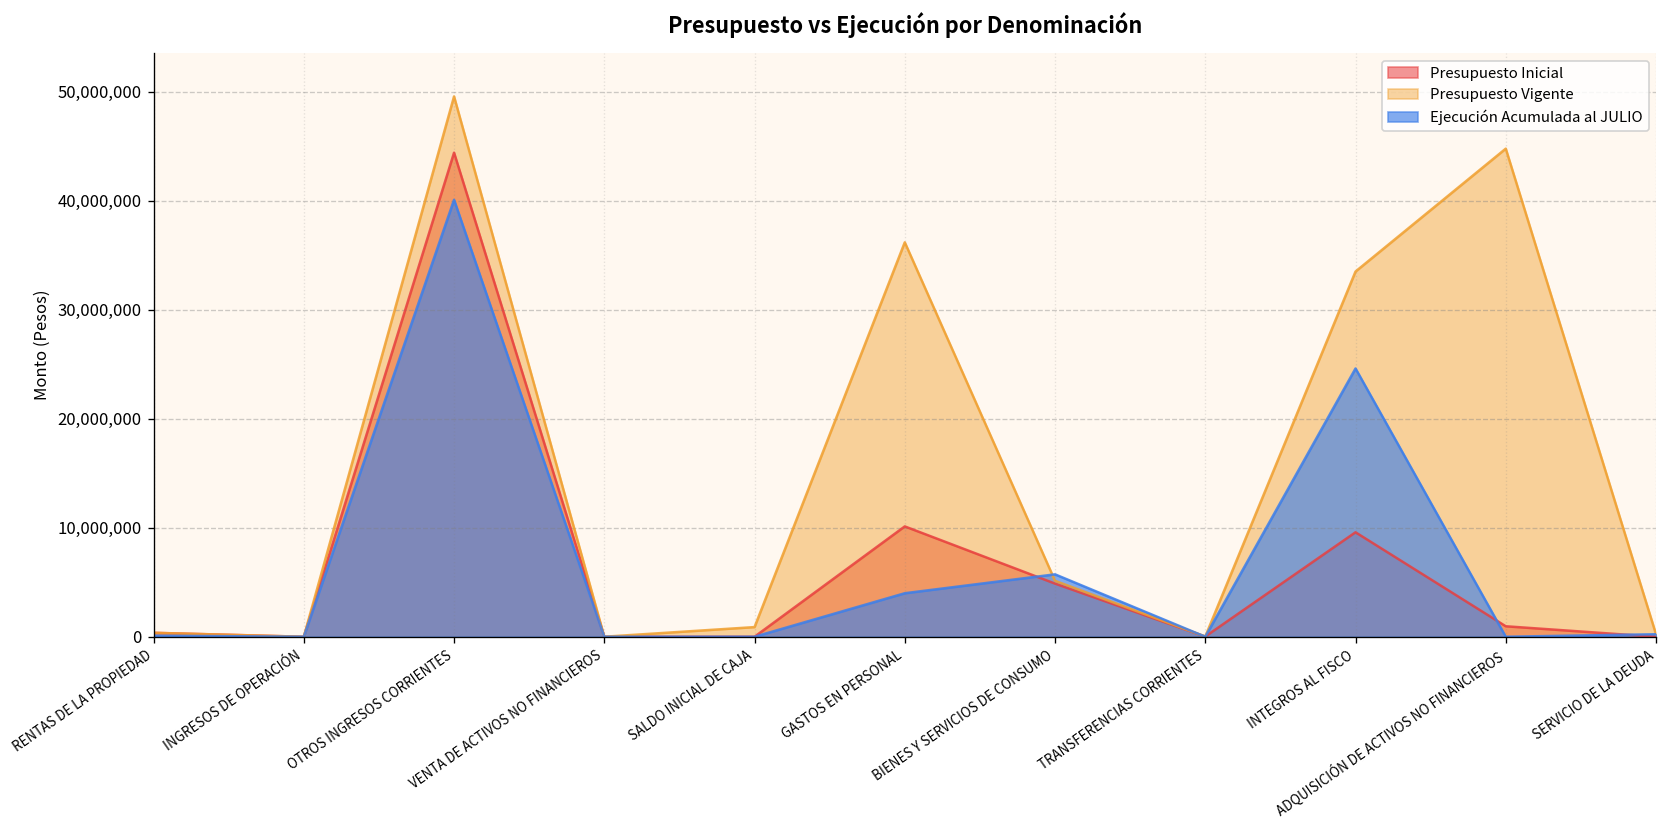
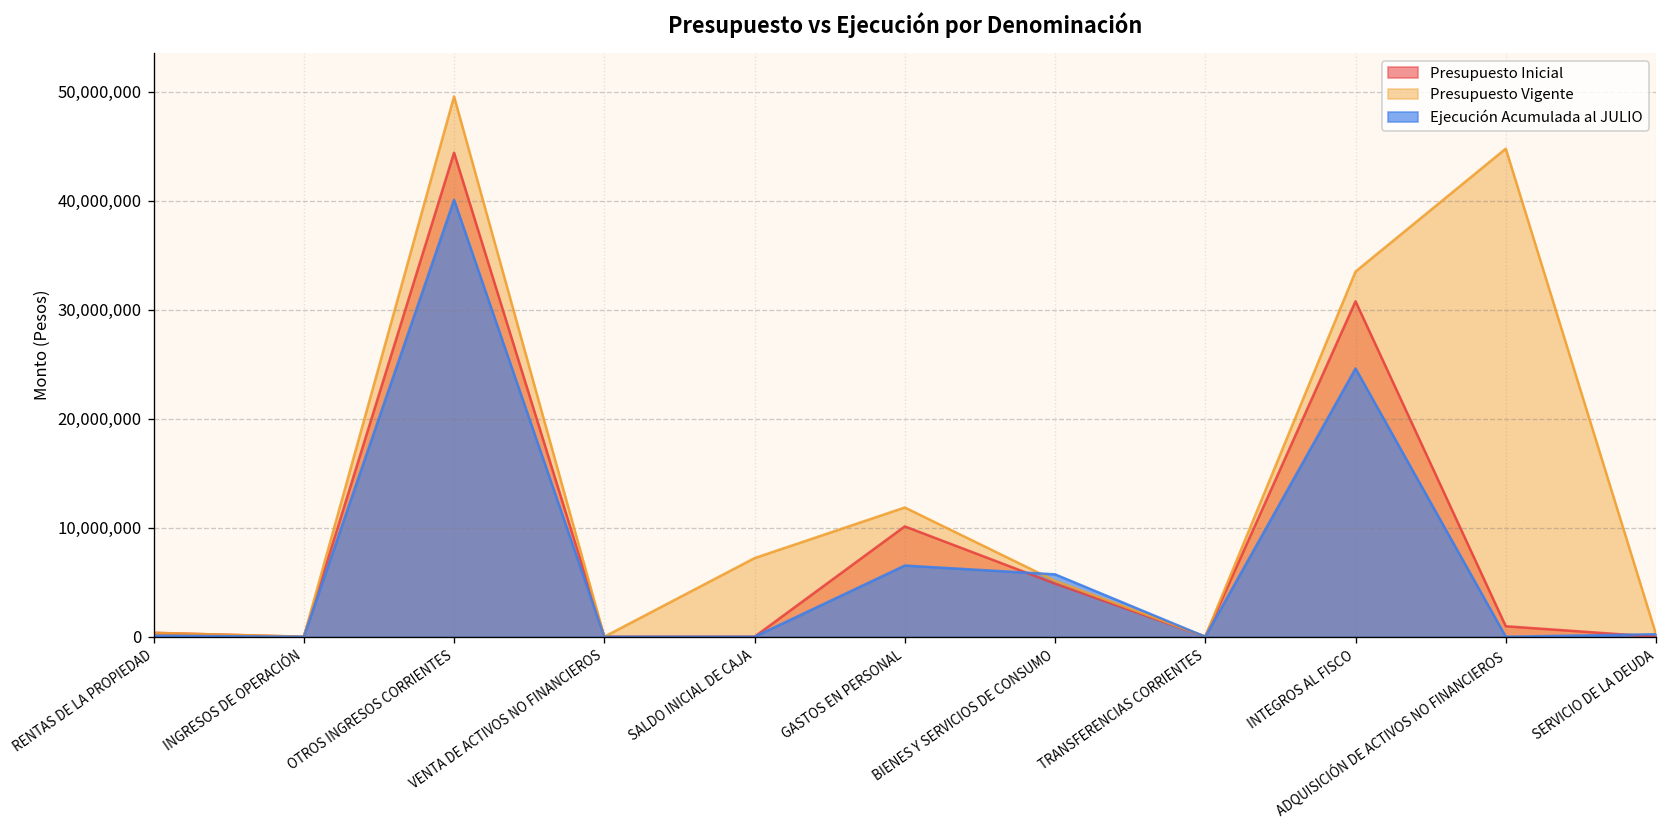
  {
    "Presupuesto Inicial": {
      "OTROS INGRESOS CORRIENTES": "44,000,000",
      "GASTOS EN PERSONAL": "10,000,000",
-     "INTEGROS AL FISCO": "10,000,000",
+     "INTEGROS AL FISCO": "31,000,000",
      "ADQUISICIÓN DE ACTIVOS NO FINANCIEROS": "1,000,000"
    },
    "Presupuesto Vigente": {
      "OTROS INGRESOS CORRIENTES": "50,000,000",
-     "SALDO INICIAL DE CAJA": "1,000,000",
-     "GASTOS EN PERSONAL": "36,000,000",
+     "SALDO INICIAL DE CAJA": "7,000,000",
+     "GASTOS EN PERSONAL": "12,000,000",
      "INTEGROS AL FISCO": "33,000,000",
      "ADQUISICIÓN DE ACTIVOS NO FINANCIEROS": "45,000,000"
    },
    "Ejecución Acumulada al JULIO": {
      "OTROS INGRESOS CORRIENTES": "40,000,000",
-     "GASTOS EN PERSONAL": "4,000,000",
+     "GASTOS EN PERSONAL": "7,000,000",
      "BIENES Y SERVICIOS DE CONSUMO": "6,000,000",
      "INTEGROS AL FISCO": "25,000,000",
      "ADQUISICIÓN DE ACTIVOS NO FINANCIEROS": "0"
    }
  }
